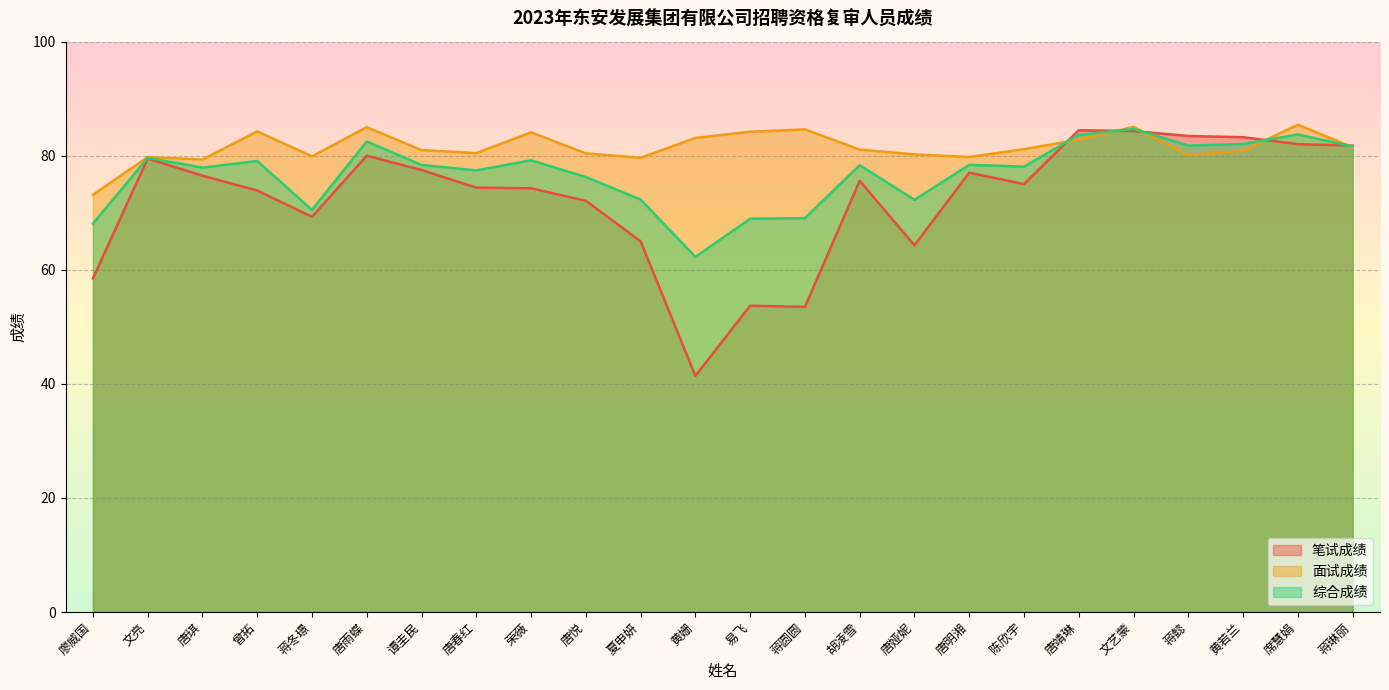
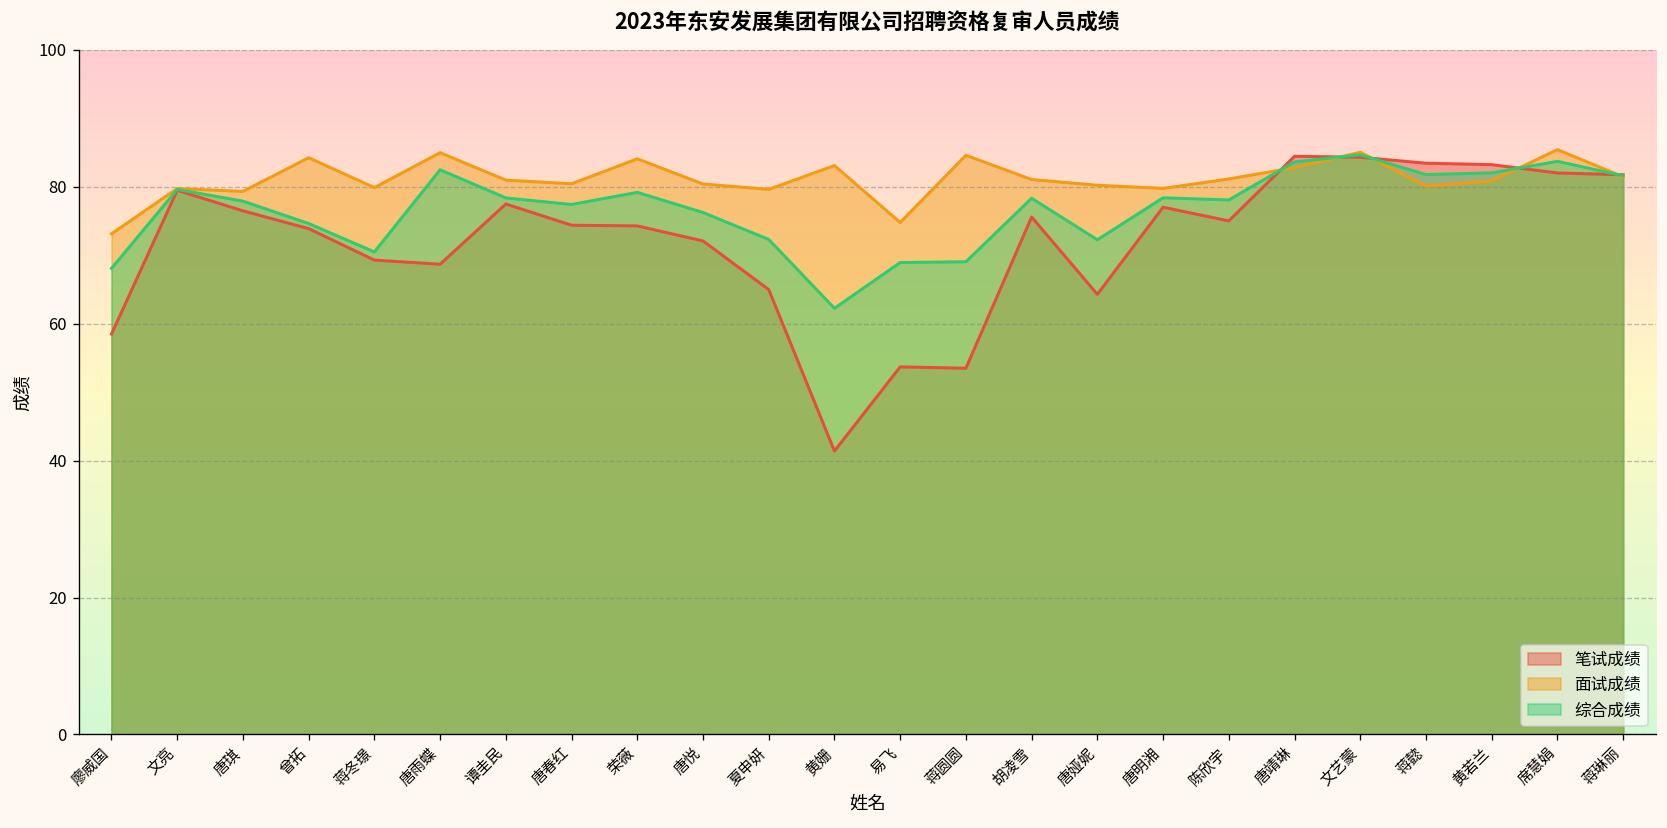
  {
    "笔试成绩": {
      "廖威国": 59,
      "唐琪": 77,
      "曾拓": 74,
      "蒋冬璟": 69,
-     "唐雨蝶": 80,
+     "唐雨蝶": 69,
      "谭圭民": 78,
      "唐春红": 74,
      "荣薇": 74,
      "唐悦": 72,
      "夏申妍": 65,
      "黄姗": 41,
      "易飞": 54,
      "蒋圆圆": 54,
      "胡凌雪": 76,
      "唐娅妮": 64,
      "唐明湘": 77,
      "陈欣宇": 75,
      "唐靖琳": 84,
      "蒋懿": 83,
      "黄若兰": 83,
      "席慧娟": 82
    },
    "面试成绩": {
      "廖威国": 73,
      "唐琪": 79,
      "曾拓": 84,
      "蒋冬璟": 80,
      "唐雨蝶": 85,
      "谭圭民": 81,
      "唐春红": 80,
      "荣薇": 84,
      "唐悦": 80,
      "夏申妍": 80,
      "黄姗": 83,
-     "易飞": 84,
+     "易飞": 75,
      "蒋圆圆": 85,
      "胡凌雪": 81,
      "唐娅妮": 80,
      "唐明湘": 80,
      "陈欣宇": 81,
      "唐靖琳": 83,
      "蒋懿": 80,
      "黄若兰": 81,
      "席慧娟": 85
    },
    "综合成绩": {
      "廖威国": 68,
      "唐琪": 78,
-     "曾拓": 79,
+     "曾拓": 75,
      "蒋冬璟": 71,
      "唐雨蝶": 83,
      "谭圭民": 78,
      "唐春红": 77,
      "荣薇": 79,
      "唐悦": 76,
      "夏申妍": 72,
      "黄姗": 62,
      "易飞": 69,
      "蒋圆圆": 69,
      "胡凌雪": 78,
      "唐娅妮": 72,
      "唐明湘": 78,
      "陈欣宇": 78,
      "唐靖琳": 84,
      "蒋懿": 82,
      "黄若兰": 82,
      "席慧娟": 84
    }
  }
